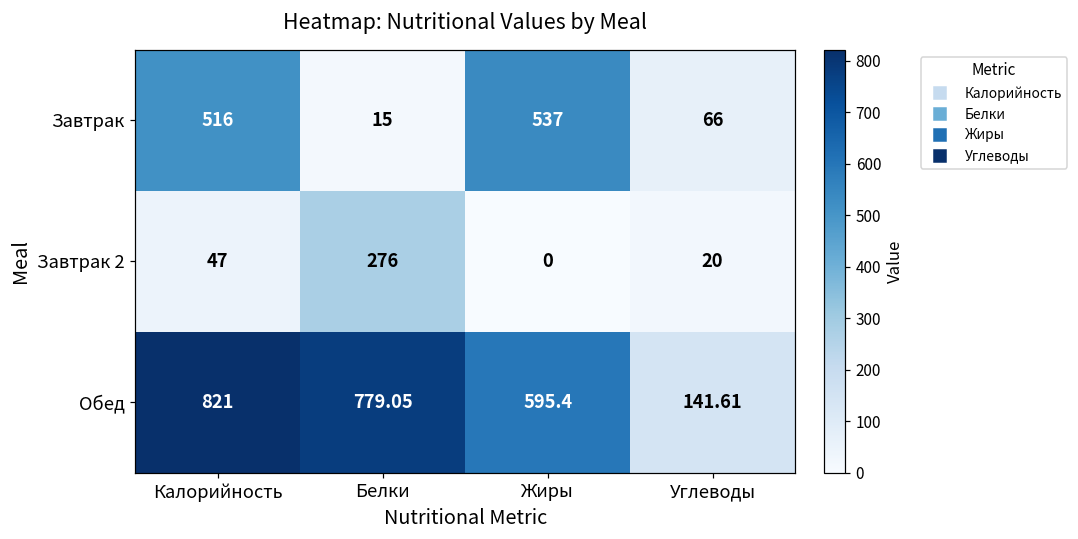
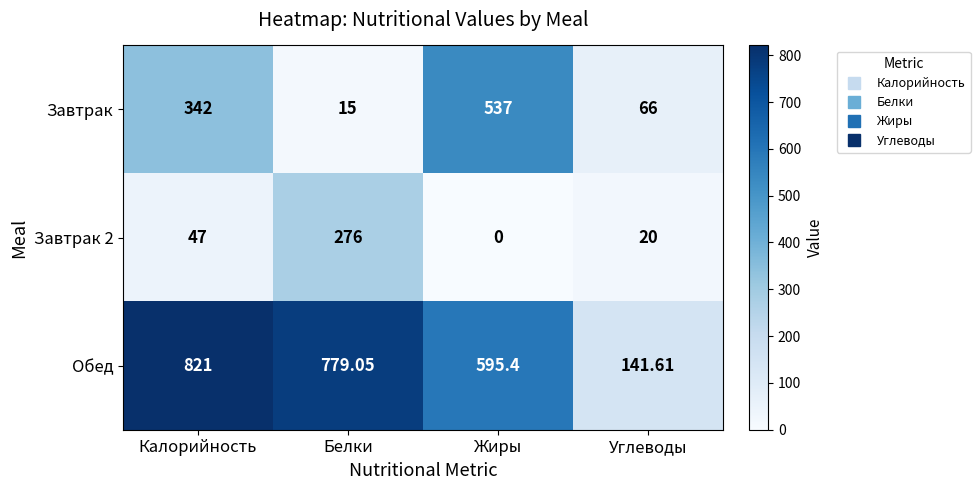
  {
    "Завтрак": {
-     "Калорийность": 516,
+     "Калорийность": 342,
      "Белки": 15,
      "Жиры": 537,
      "Углеводы": 66
    },
    "Завтрак 2": {
      "Калорийность": 47,
      "Белки": 276,
      "Жиры": 0,
      "Углеводы": 20
    },
    "Обед": {
      "Калорийность": 821,
      "Белки": 779.05,
      "Жиры": 595.4,
      "Углеводы": 141.61
    }
  }
